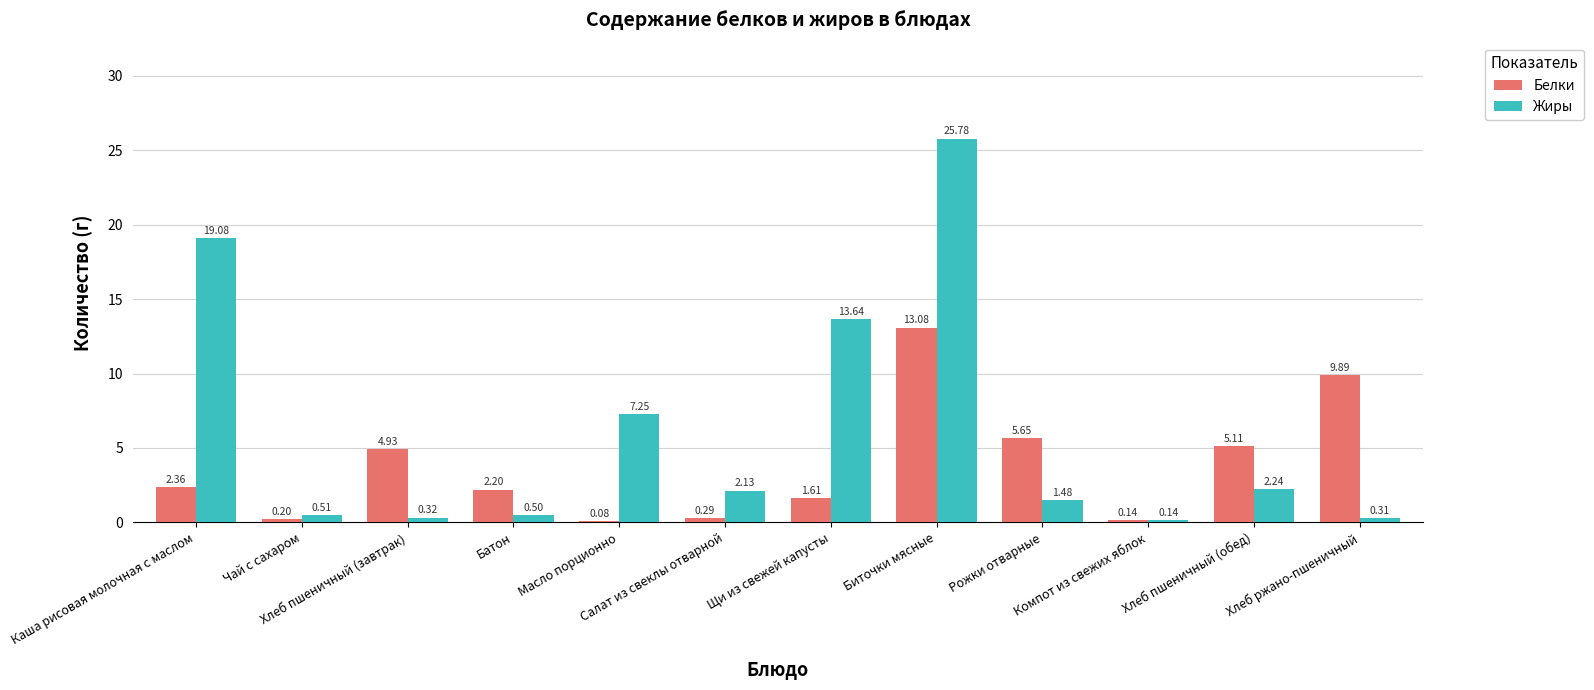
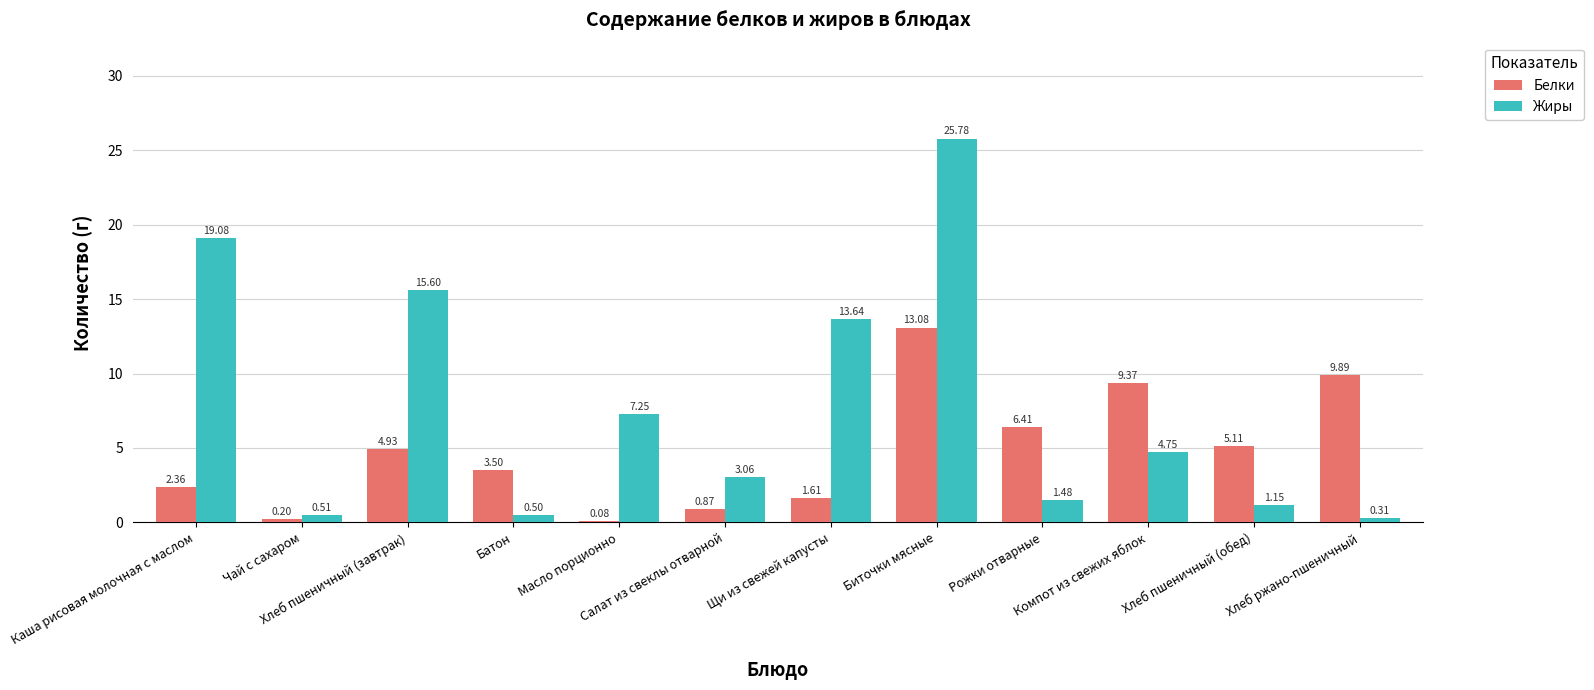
  {
    "Белки": {
      "Каша рисовая молочная с маслом": 2.36,
      "Чай с сахаром": 0.20,
      "Хлеб пшеничный (завтрак)": 4.93,
-     "Батон": 2.20,
+     "Батон": 3.50,
      "Масло порционно": 0.08,
-     "Салат из свеклы отварной": 0.29,
+     "Салат из свеклы отварной": 0.87,
      "Щи из свежей капусты": 1.61,
      "Биточки мясные": 13.08,
-     "Рожки отварные": 5.65,
-     "Компот из свежих яблок": 0.14,
+     "Рожки отварные": 6.41,
+     "Компот из свежих яблок": 9.37,
      "Хлеб пшеничный (обед)": 5.11,
      "Хлеб ржано-пшеничный": 9.89
    },
    "Жиры": {
      "Каша рисовая молочная с маслом": 19.08,
      "Чай с сахаром": 0.51,
-     "Хлеб пшеничный (завтрак)": 0.32,
+     "Хлеб пшеничный (завтрак)": 15.60,
      "Батон": 0.50,
      "Масло порционно": 7.25,
-     "Салат из свеклы отварной": 2.13,
+     "Салат из свеклы отварной": 3.06,
      "Щи из свежей капусты": 13.64,
      "Биточки мясные": 25.78,
      "Рожки отварные": 1.48,
-     "Компот из свежих яблок": 0.14,
-     "Хлеб пшеничный (обед)": 2.24,
+     "Компот из свежих яблок": 4.75,
+     "Хлеб пшеничный (обед)": 1.15,
      "Хлеб ржано-пшеничный": 0.31
    }
  }
